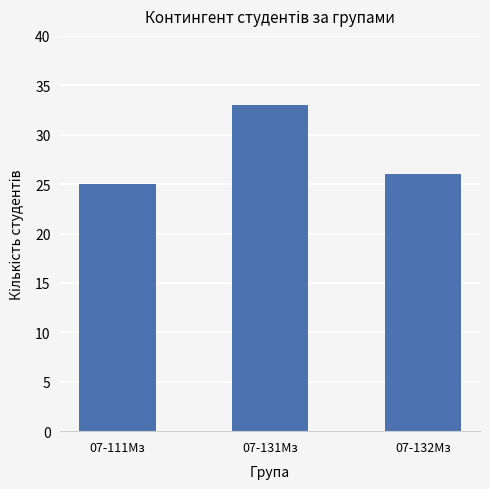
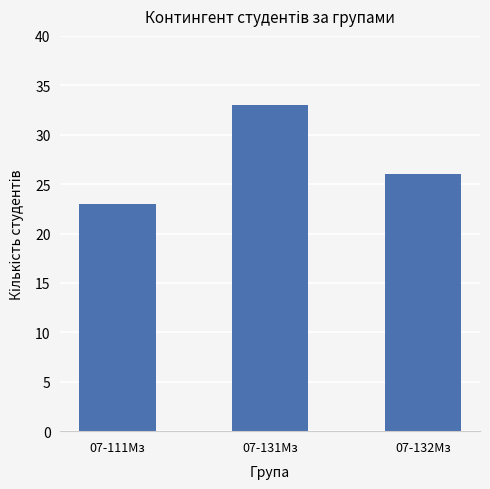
  {
-   "07-111Мз": 25,
+   "07-111Мз": 23,
    "07-131Мз": 33,
    "07-132Мз": 26
  }
